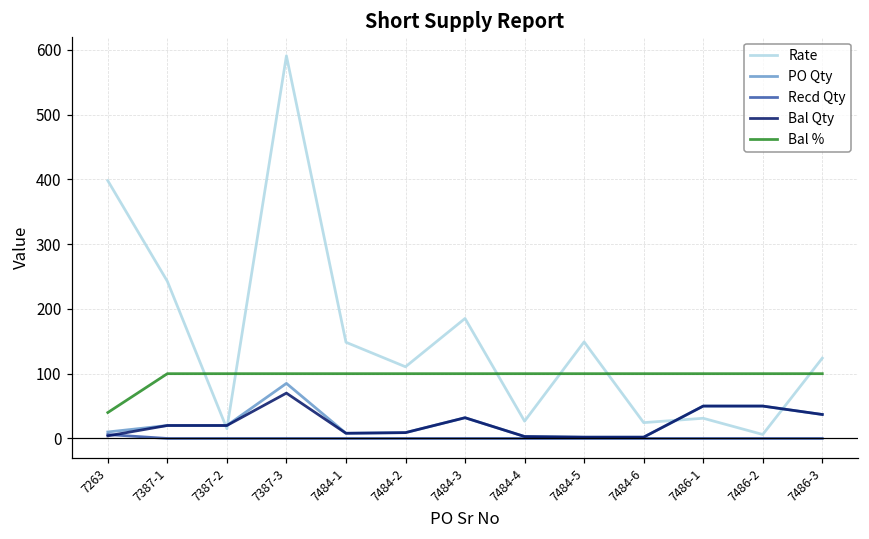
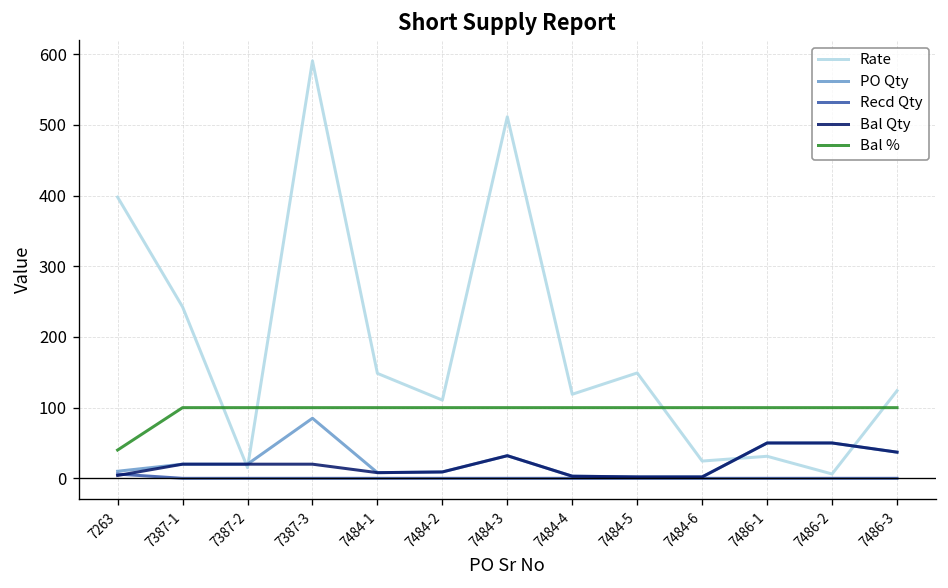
  {
    "Rate": {
      "7263": 400,
      "7387-1": 240,
      "7387-2": 20,
      "7387-3": 590,
      "7484-1": 150,
      "7484-2": 110,
-     "7484-3": 190,
-     "7484-4": 30,
+     "7484-3": 510,
+     "7484-4": 120,
      "7484-5": 150,
      "7484-6": 20,
      "7486-1": 30,
      "7486-2": 10,
      "7486-3": 120
    },
    "PO Qty": {
      "7387-3": 90
    },
    "Recd Qty": {
      "7387-1": 0,
      "7387-2": 0,
      "7387-3": 0,
      "7484-1": 0,
      "7484-2": 0,
      "7484-3": 0,
      "7486-1": 0,
      "7486-2": 0,
      "7486-3": 0
    },
    "Bal Qty": {
-     "7387-3": 70
+     "7387-3": 20
    },
    "Bal %": {
      "7263": 40,
      "7387-1": 100,
      "7387-2": 100,
      "7387-3": 100,
      "7484-1": 100,
      "7484-2": 100,
      "7484-3": 100,
      "7484-4": 100,
      "7484-5": 100,
      "7484-6": 100,
      "7486-1": 100,
      "7486-2": 100,
      "7486-3": 100
    }
  }
